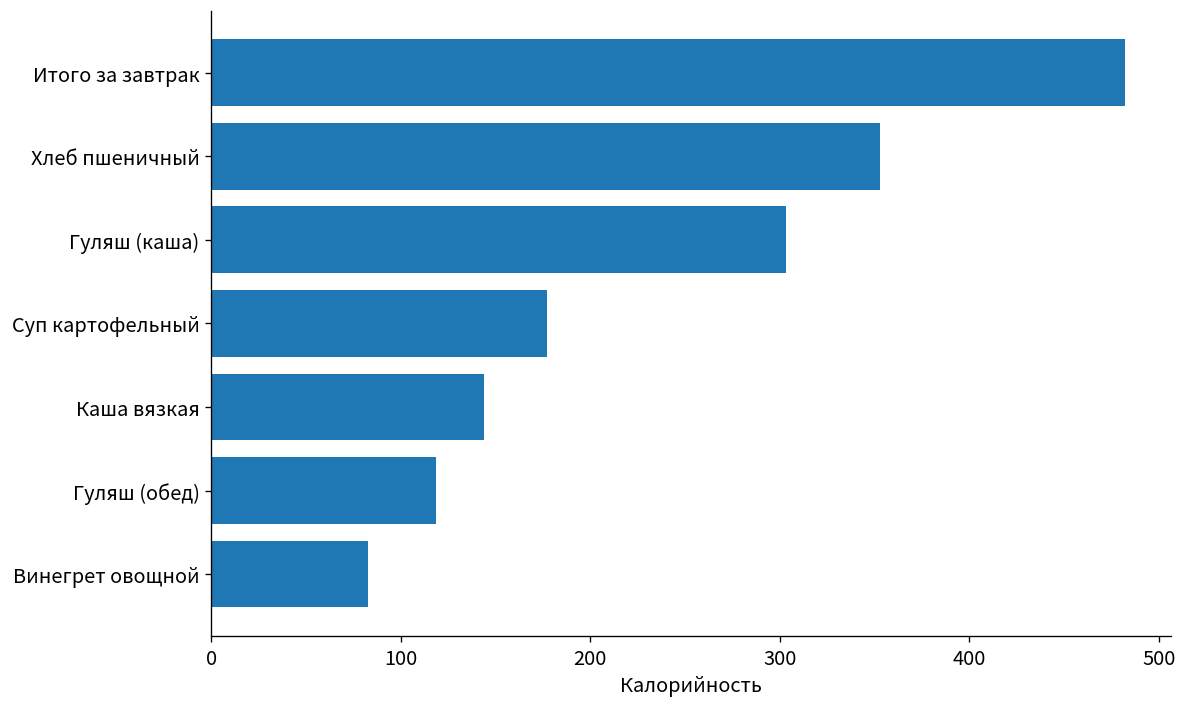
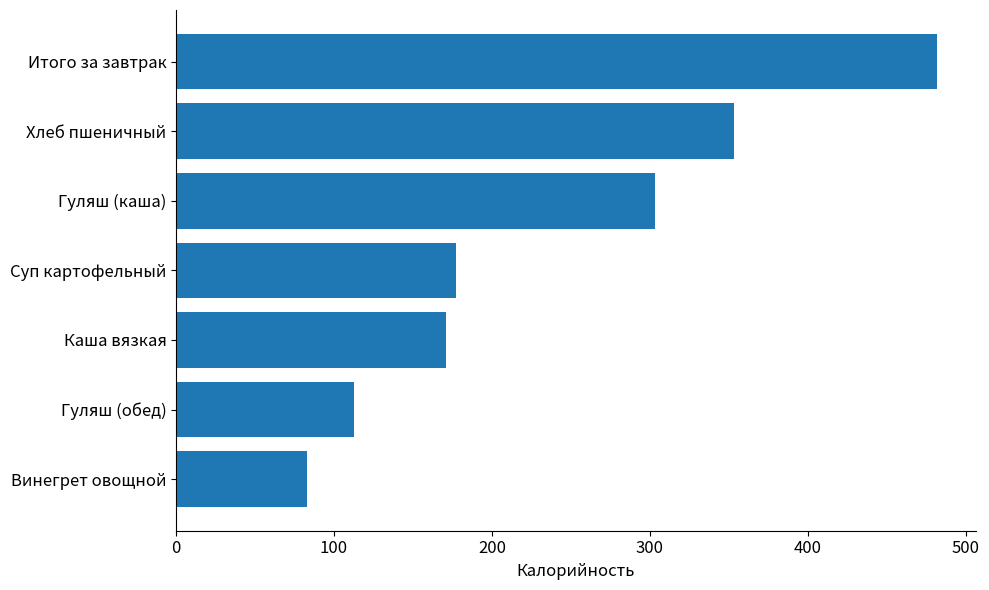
  {
    "Итого за завтрак": 482,
    "Хлеб пшеничный": 353,
    "Гуляш (каша)": 303,
    "Суп картофельный": 177,
-   "Каша вязкая": 144,
-   "Гуляш (обед)": 119,
+   "Каша вязкая": 171,
+   "Гуляш (обед)": 113,
    "Винегрет овощной": 83
  }
